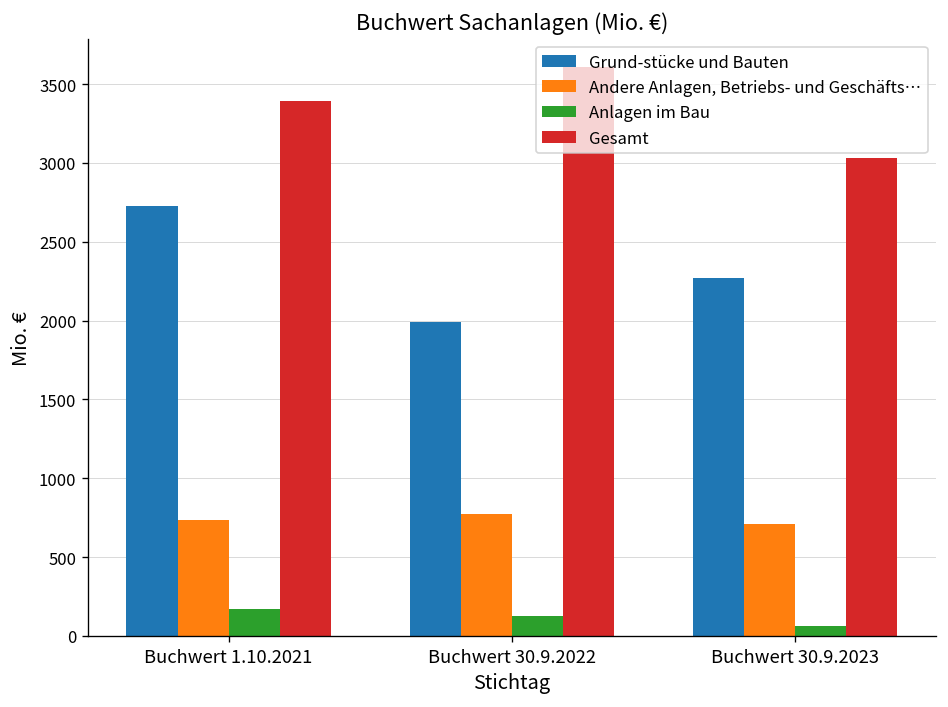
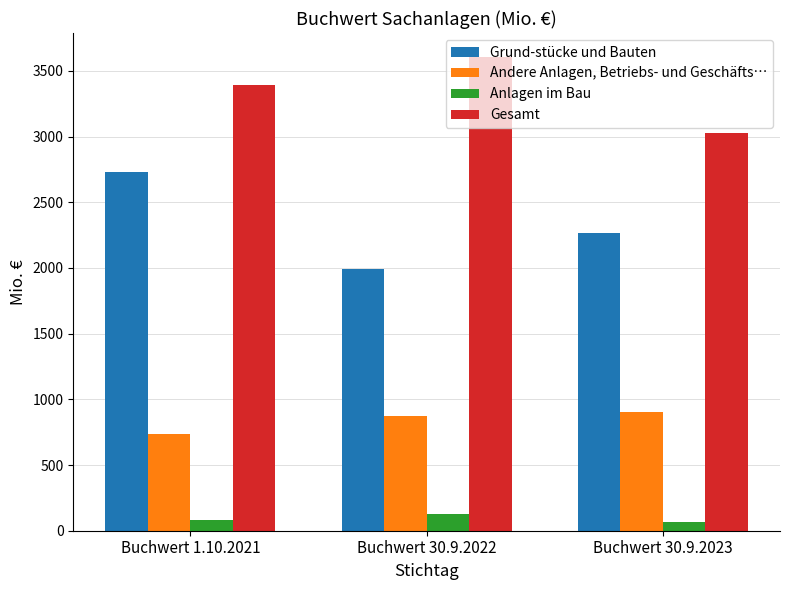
  {
    "Grund-stücke und Bauten": {
      "Buchwert 1.10.2021": 2730,
      "Buchwert 30.9.2022": 1990,
      "Buchwert 30.9.2023": 2270
    },
    "Andere Anlagen, Betriebs- und Geschäfts…": {
      "Buchwert 1.10.2021": 730,
-     "Buchwert 30.9.2022": 770,
-     "Buchwert 30.9.2023": 710
+     "Buchwert 30.9.2022": 870,
+     "Buchwert 30.9.2023": 910
    },
    "Anlagen im Bau": {
-     "Buchwert 1.10.2021": 170,
+     "Buchwert 1.10.2021": 80,
      "Buchwert 30.9.2022": 120,
      "Buchwert 30.9.2023": 60
    },
    "Gesamt": {
      "Buchwert 1.10.2021": 3390,
      "Buchwert 30.9.2023": 3030
    }
  }
